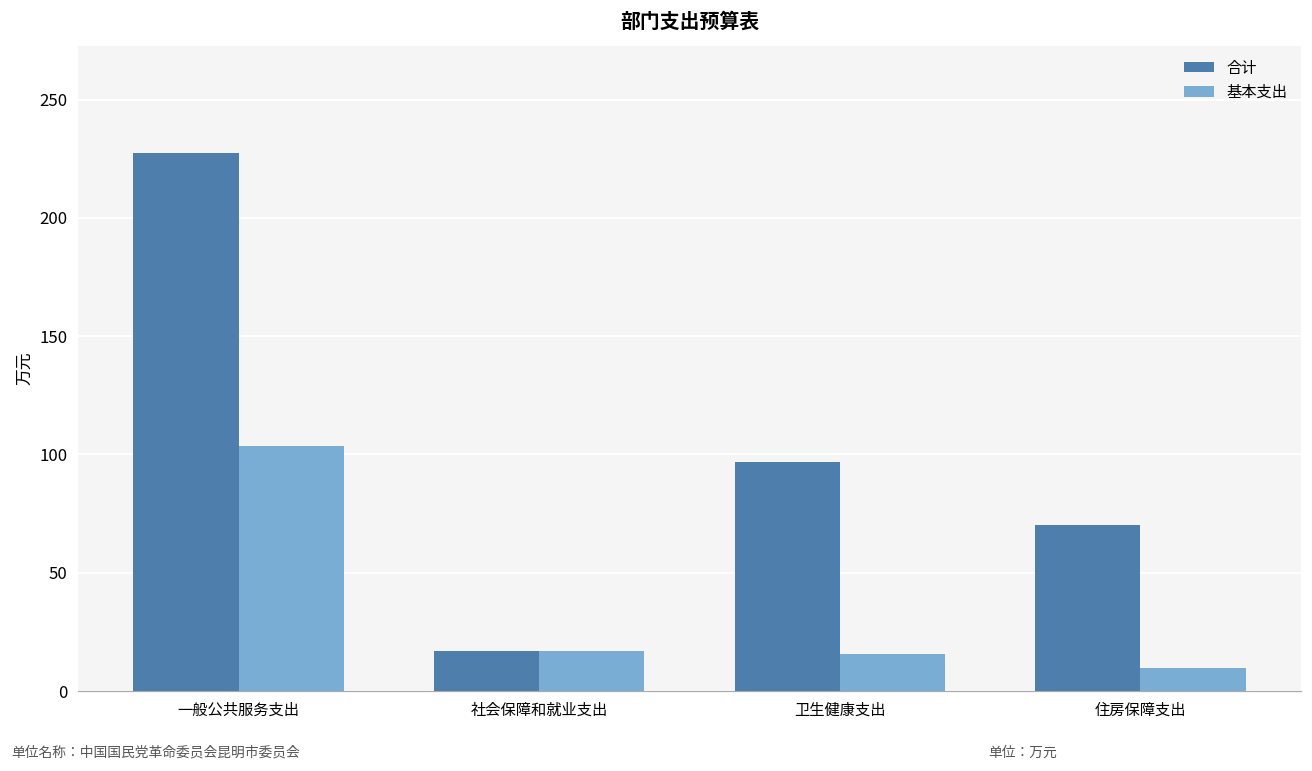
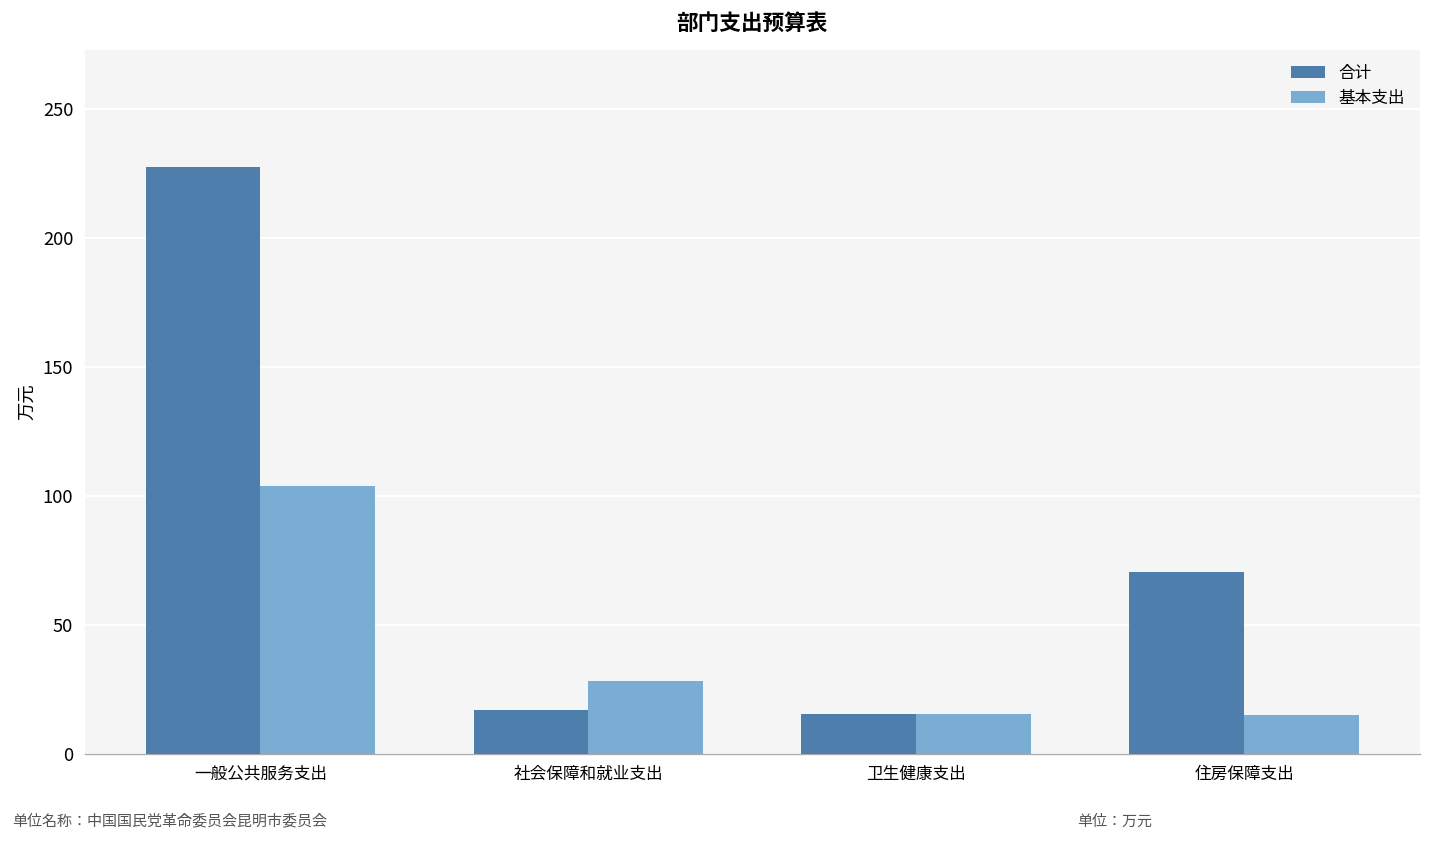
  {
    "合计": {
      "一般公共服务支出": 227,
      "社会保障和就业支出": 17,
-     "卫生健康支出": 97,
+     "卫生健康支出": 16,
      "住房保障支出": 70
    },
    "基本支出": {
      "一般公共服务支出": 104,
-     "社会保障和就业支出": 17,
+     "社会保障和就业支出": 28,
      "卫生健康支出": 16,
-     "住房保障支出": 10
+     "住房保障支出": 15
    }
  }
